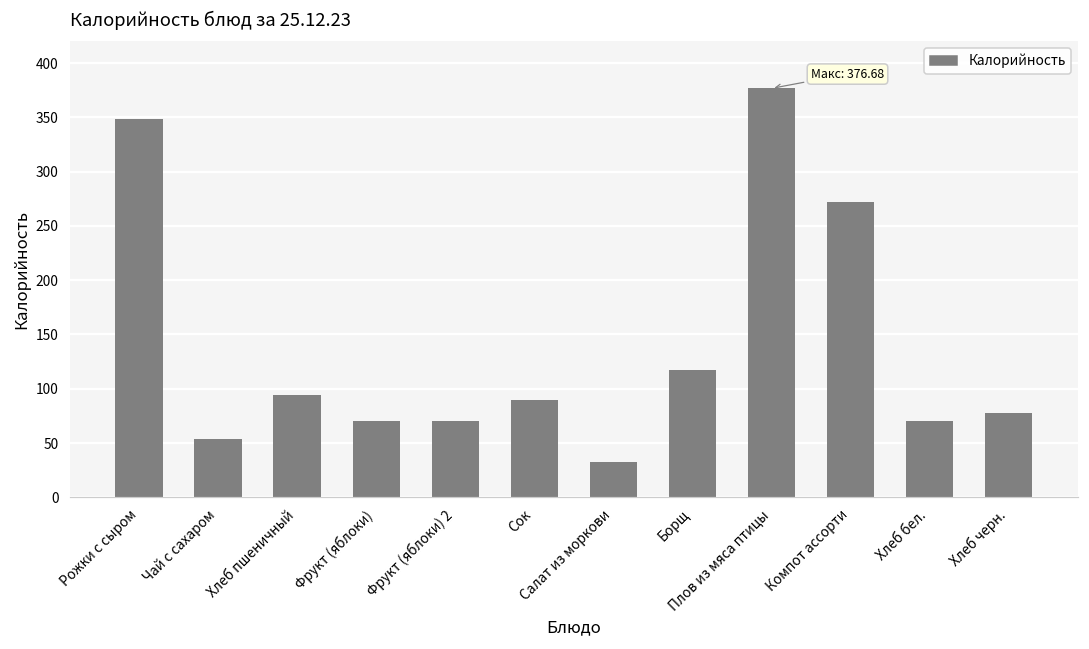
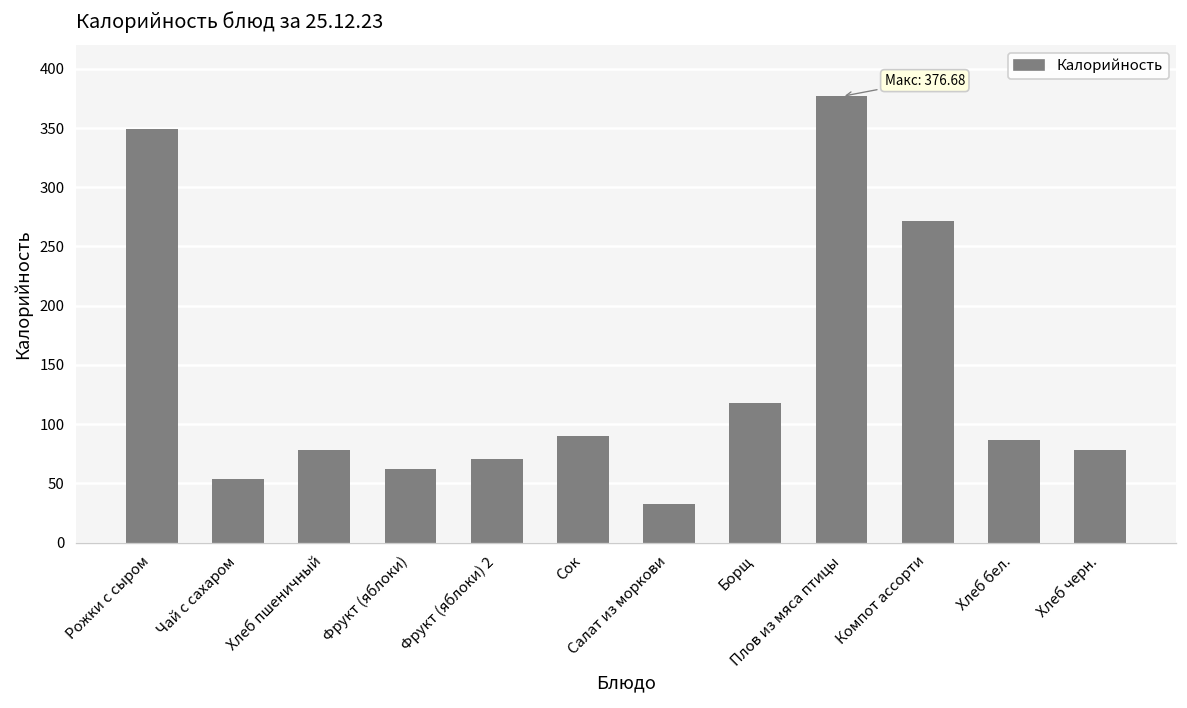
  {
    "Рожки с сыром": 350,
    "Чай с сахаром": 50,
-   "Хлеб пшеничный": 90,
-   "Фрукт (яблоки)": 70,
+   "Хлеб пшеничный": 80,
+   "Фрукт (яблоки)": 60,
    "Фрукт (яблоки) 2": 70,
    "Сок": 90,
    "Салат из моркови": 30,
    "Борщ": 120,
    "Компот ассорти": 270,
-   "Хлеб бел.": 70,
+   "Хлеб бел.": 90,
    "Хлеб черн.": 80
  }
